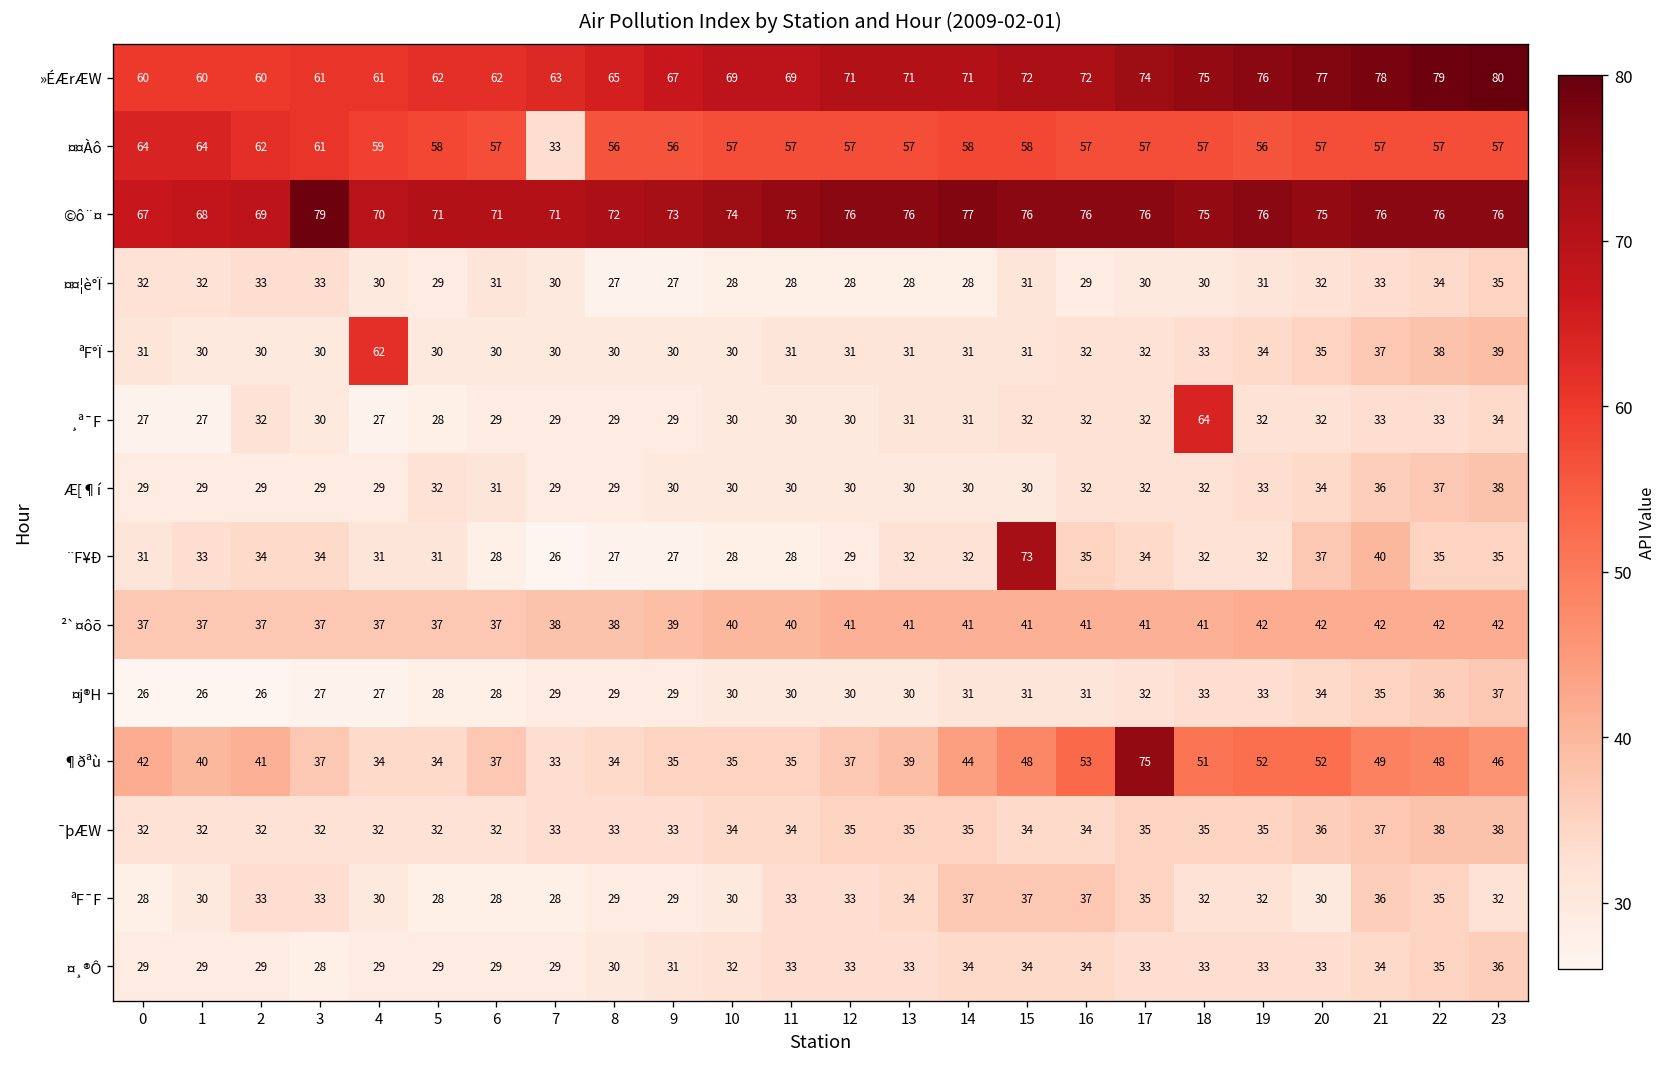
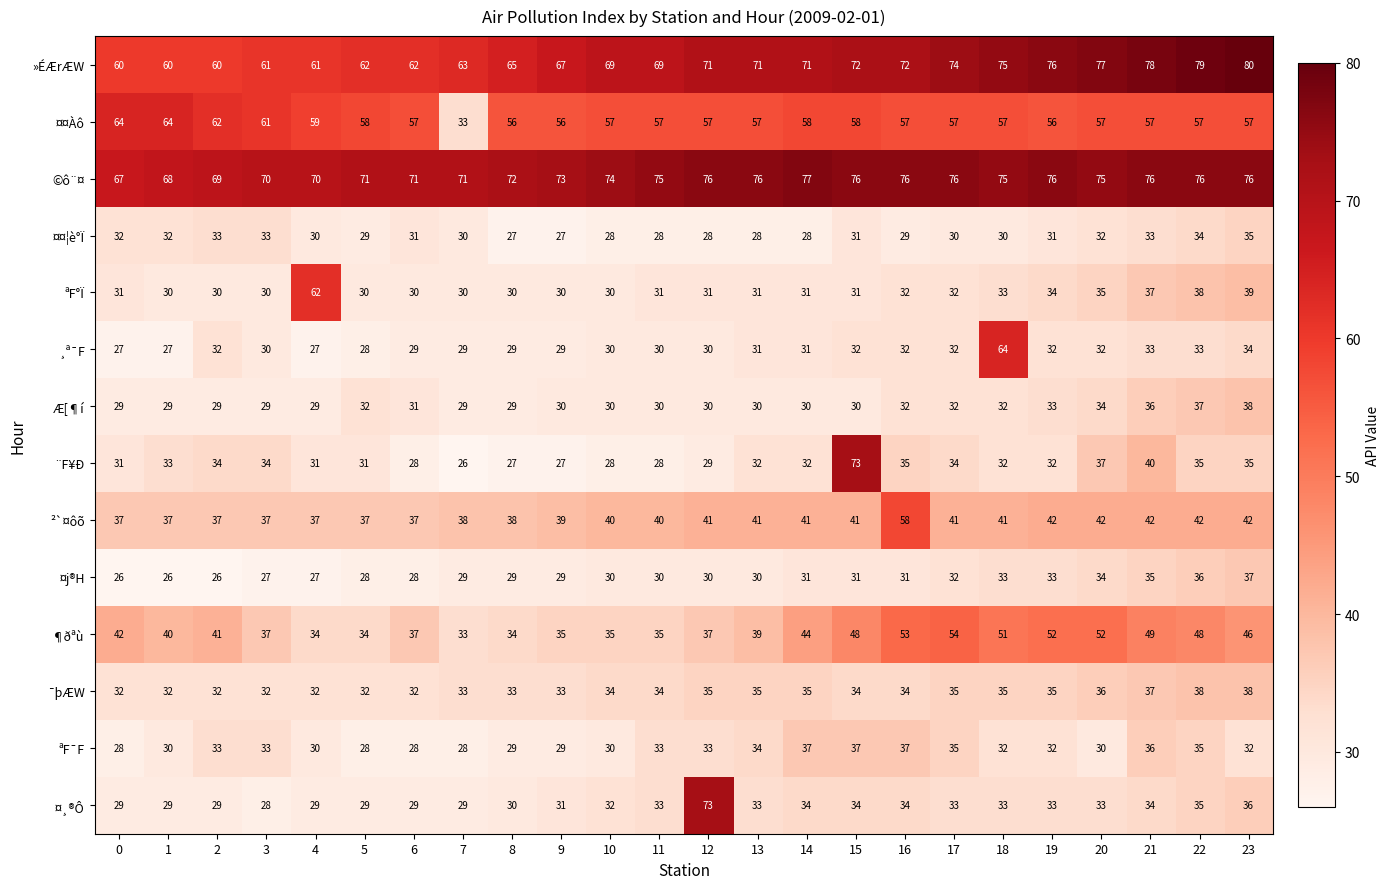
  {
    "©ô¨¤": {
      "0": 67,
      "1": 68,
      "2": 69,
-     "3": 79,
+     "3": 70,
      "4": 70,
      "5": 71,
      "6": 71,
      "7": 71,
      "8": 72,
      "9": 73,
      "10": 74,
      "11": 75,
      "12": 76,
      "13": 76,
      "14": 77,
      "15": 76,
      "16": 76,
      "17": 76,
      "18": 75,
      "19": 76,
      "20": 75,
      "21": 76,
      "22": 76,
      "23": 76
    },
    "²`¤ôõ": {
      "0": 37,
      "1": 37,
      "2": 37,
      "3": 37,
      "4": 37,
      "5": 37,
      "6": 37,
      "7": 38,
      "8": 38,
      "9": 39,
      "10": 40,
      "11": 40,
      "12": 41,
      "13": 41,
      "14": 41,
      "15": 41,
-     "16": 41,
+     "16": 58,
      "17": 41,
      "18": 41,
      "19": 42,
      "20": 42,
      "21": 42,
      "22": 42,
      "23": 42
    },
    "¶ðªù": {
      "0": 42,
      "1": 40,
      "2": 41,
      "3": 37,
      "4": 34,
      "5": 34,
      "6": 37,
      "7": 33,
      "8": 34,
      "9": 35,
      "10": 35,
      "11": 35,
      "12": 37,
      "13": 39,
      "14": 44,
      "15": 48,
      "16": 53,
-     "17": 75,
+     "17": 54,
      "18": 51,
      "19": 52,
      "20": 52,
      "21": 49,
      "22": 48,
      "23": 46
    },
    "¤¸®Ô": {
      "0": 29,
      "1": 29,
      "2": 29,
      "3": 28,
      "4": 29,
      "5": 29,
      "6": 29,
      "7": 29,
      "8": 30,
      "9": 31,
      "10": 32,
      "11": 33,
-     "12": 33,
+     "12": 73,
      "13": 33,
      "14": 34,
      "15": 34,
      "16": 34,
      "17": 33,
      "18": 33,
      "19": 33,
      "20": 33,
      "21": 34,
      "22": 35,
      "23": 36
    }
  }
